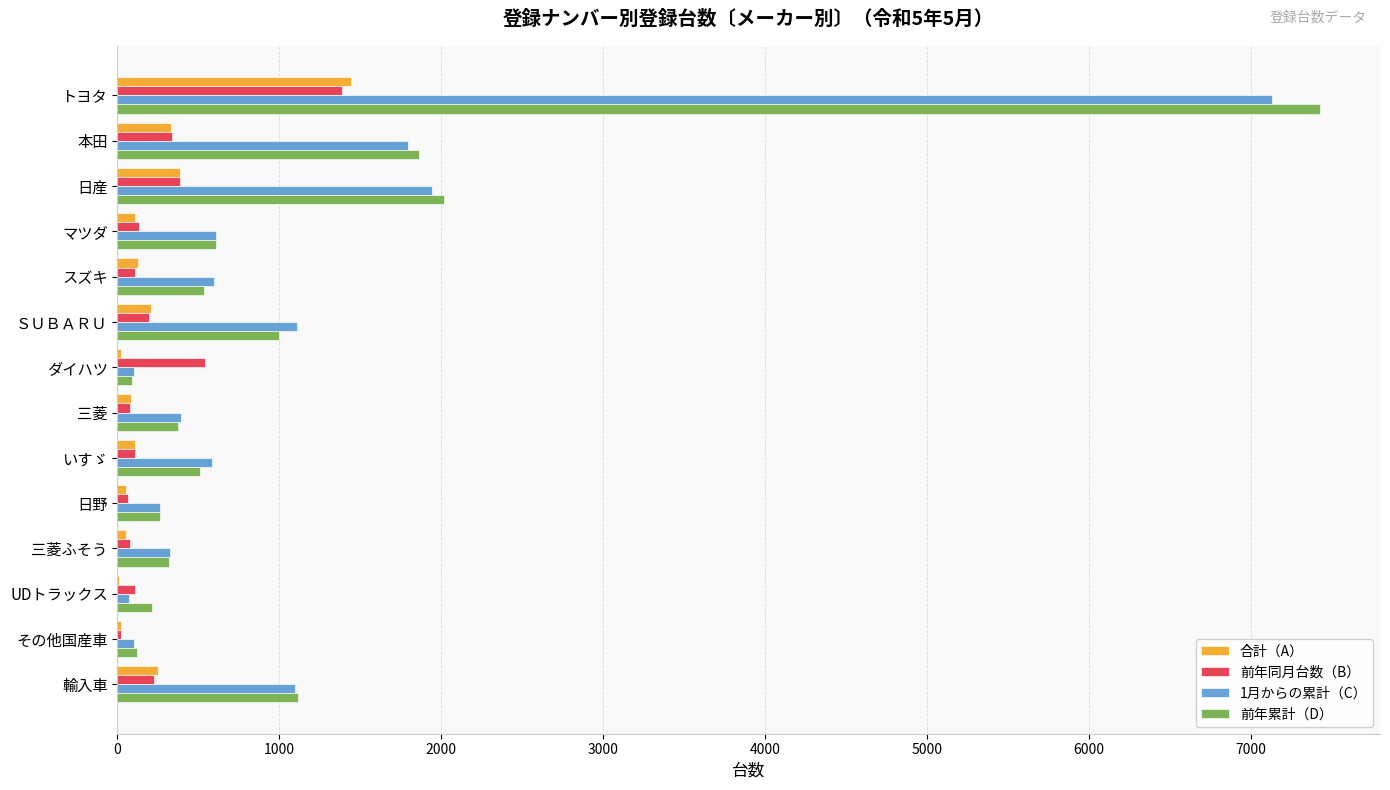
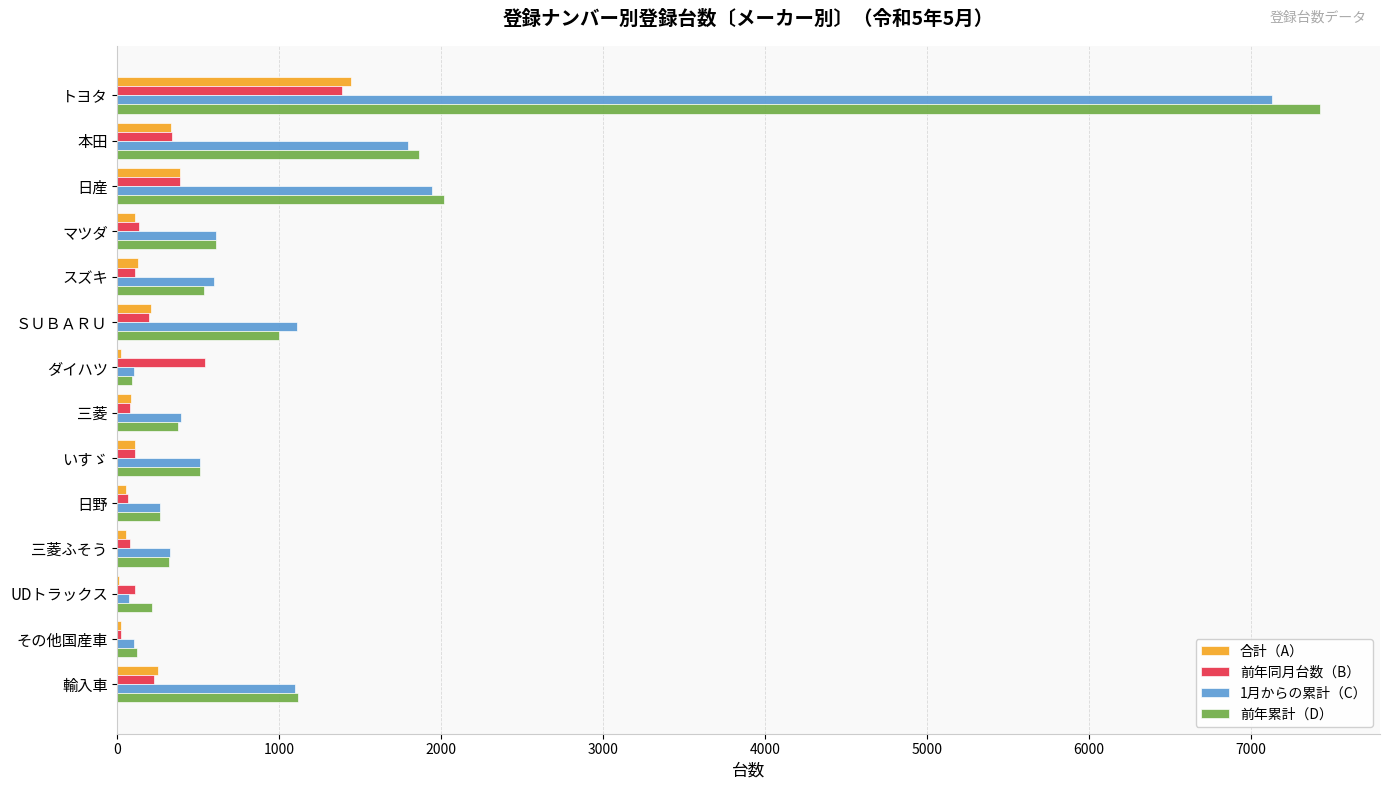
  {
    "合計（A）": {
      "トヨタ": 1440,
      "本田": 330,
      "日産": 390,
      "マツダ": 110,
      "スズキ": 130,
      "ＳＵＢＡＲＵ": 210,
      "ダイハツ": 20,
      "三菱": 80,
      "いすゞ": 110,
      "日野": 50,
      "三菱ふそう": 50,
      "その他国産車": 20,
      "輸入車": 250
    },
    "前年同月台数（B）": {
      "トヨタ": 1390,
      "本田": 340,
      "日産": 390,
      "マツダ": 130,
      "スズキ": 110,
      "ＳＵＢＡＲＵ": 190,
      "ダイハツ": 540,
      "三菱": 80,
      "いすゞ": 110,
      "日野": 60,
      "三菱ふそう": 80,
      "UDトラックス": 110,
      "その他国産車": 20,
      "輸入車": 230
    },
    "1月からの累計（C）": {
      "トヨタ": 7130,
      "本田": 1790,
      "日産": 1950,
      "マツダ": 610,
      "スズキ": 600,
      "ＳＵＢＡＲＵ": 1110,
      "ダイハツ": 100,
      "三菱": 390,
-     "いすゞ": 590,
+     "いすゞ": 510,
      "日野": 260,
      "三菱ふそう": 320,
      "UDトラックス": 70,
      "その他国産車": 100,
      "輸入車": 1100
    },
    "前年累計（D）": {
      "トヨタ": 7430,
      "本田": 1860,
      "日産": 2020,
      "マツダ": 610,
      "スズキ": 540,
      "ＳＵＢＡＲＵ": 1000,
      "ダイハツ": 90,
      "三菱": 370,
      "いすゞ": 510,
      "日野": 260,
      "三菱ふそう": 320,
      "UDトラックス": 220,
      "その他国産車": 120,
      "輸入車": 1120
    }
  }
